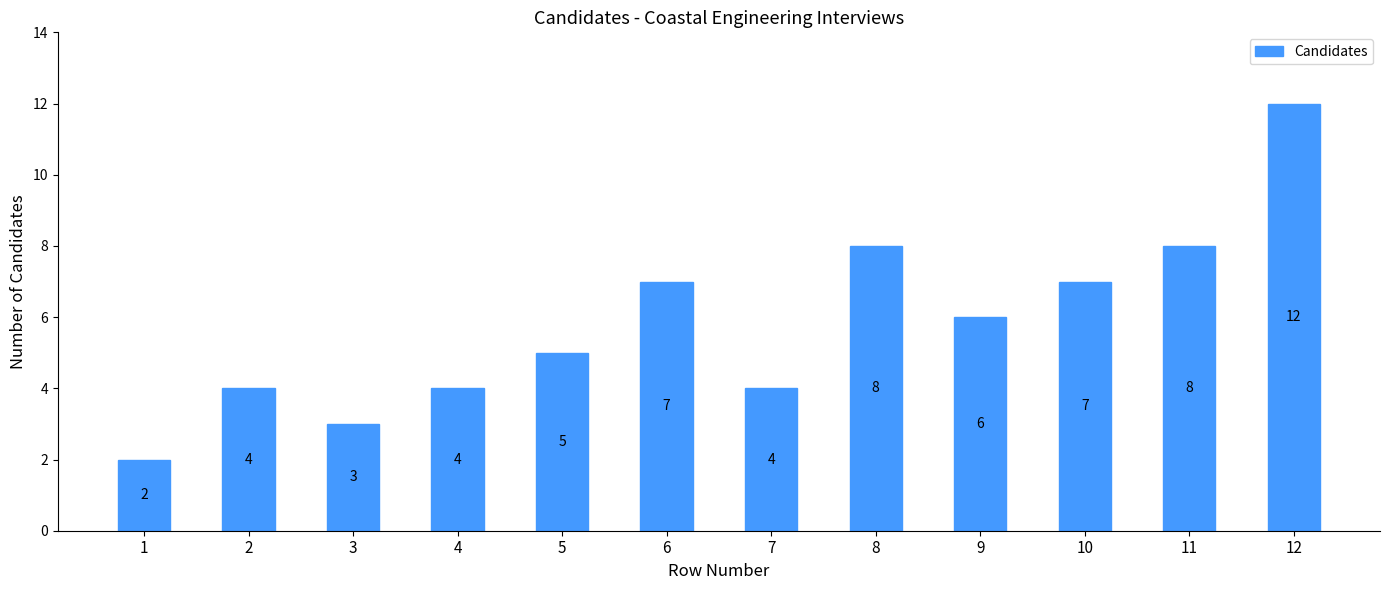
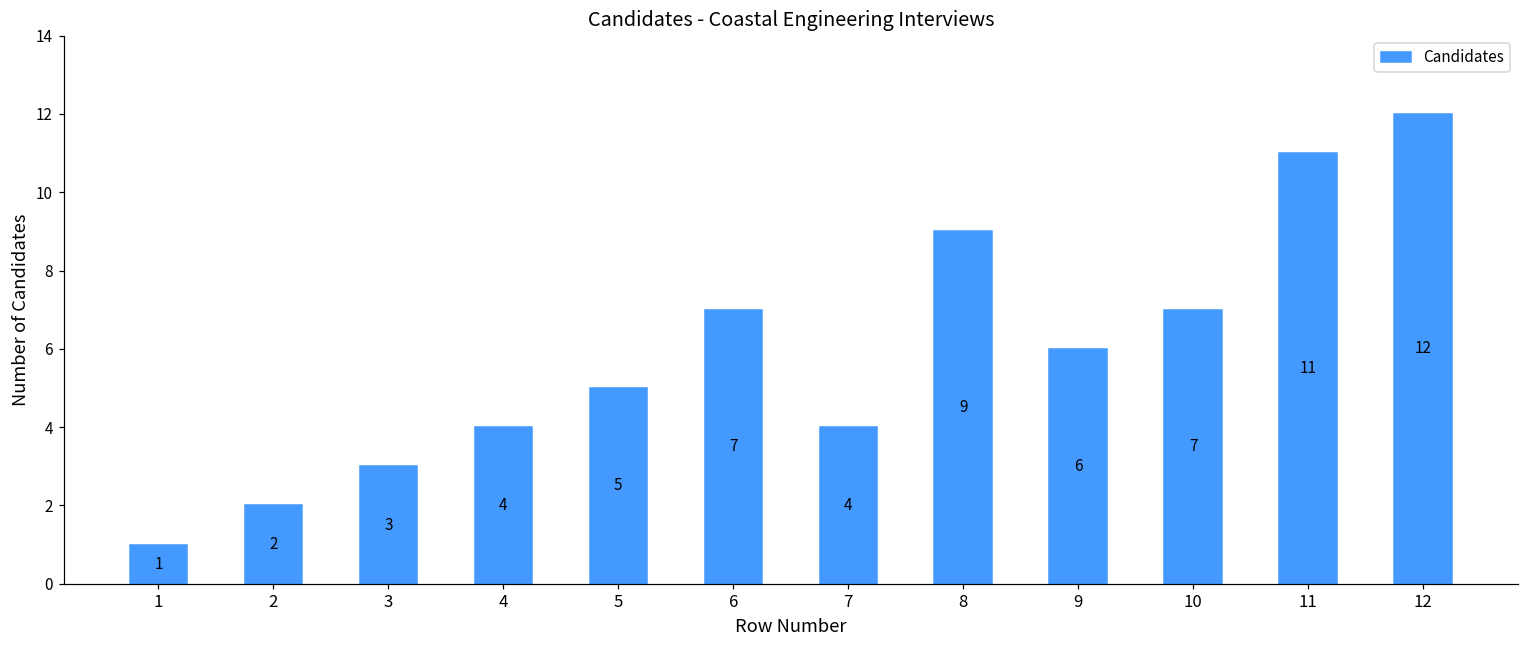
  {
-   "1": 2,
-   "2": 4,
+   "1": 1,
+   "2": 2,
    "3": 3,
    "4": 4,
    "5": 5,
    "6": 7,
    "7": 4,
-   "8": 8,
+   "8": 9,
    "9": 6,
    "10": 7,
-   "11": 8,
+   "11": 11,
    "12": 12
  }
